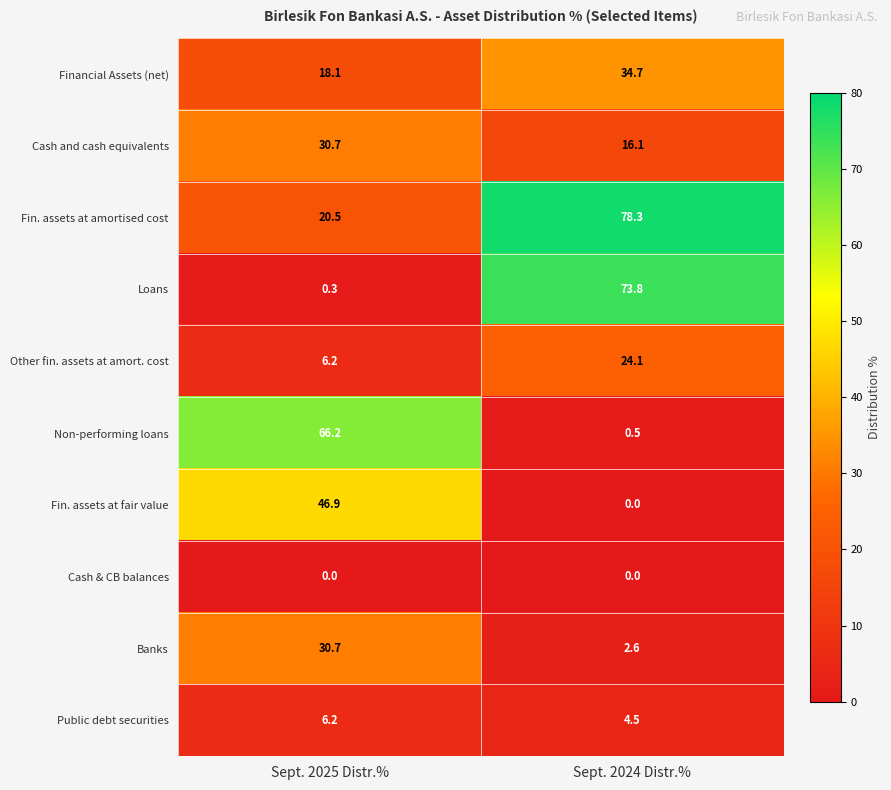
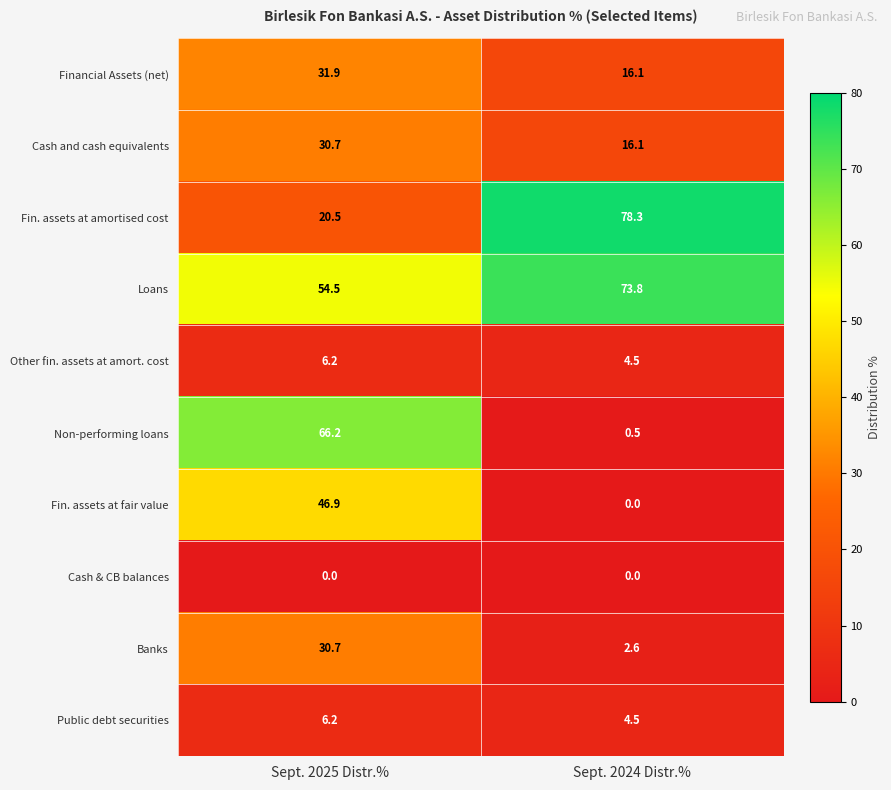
  {
    "Financial Assets (net)": {
-     "Sept. 2025 Distr.%": 18.1,
-     "Sept. 2024 Distr.%": 34.7
+     "Sept. 2025 Distr.%": 31.9,
+     "Sept. 2024 Distr.%": 16.1
    },
    "Cash and cash equivalents": {
      "Sept. 2025 Distr.%": 30.7,
      "Sept. 2024 Distr.%": 16.1
    },
    "Fin. assets at amortised cost": {
      "Sept. 2025 Distr.%": 20.5,
      "Sept. 2024 Distr.%": 78.3
    },
    "Loans": {
-     "Sept. 2025 Distr.%": 0.3,
+     "Sept. 2025 Distr.%": 54.5,
      "Sept. 2024 Distr.%": 73.8
    },
    "Other fin. assets at amort. cost": {
      "Sept. 2025 Distr.%": 6.2,
-     "Sept. 2024 Distr.%": 24.1
+     "Sept. 2024 Distr.%": 4.5
    },
    "Non-performing loans": {
      "Sept. 2025 Distr.%": 66.2,
      "Sept. 2024 Distr.%": 0.5
    },
    "Fin. assets at fair value": {
      "Sept. 2025 Distr.%": 46.9,
      "Sept. 2024 Distr.%": 0.0
    },
    "Cash & CB balances": {
      "Sept. 2025 Distr.%": 0.0,
      "Sept. 2024 Distr.%": 0.0
    },
    "Banks": {
      "Sept. 2025 Distr.%": 30.7,
      "Sept. 2024 Distr.%": 2.6
    },
    "Public debt securities": {
      "Sept. 2025 Distr.%": 6.2,
      "Sept. 2024 Distr.%": 4.5
    }
  }
